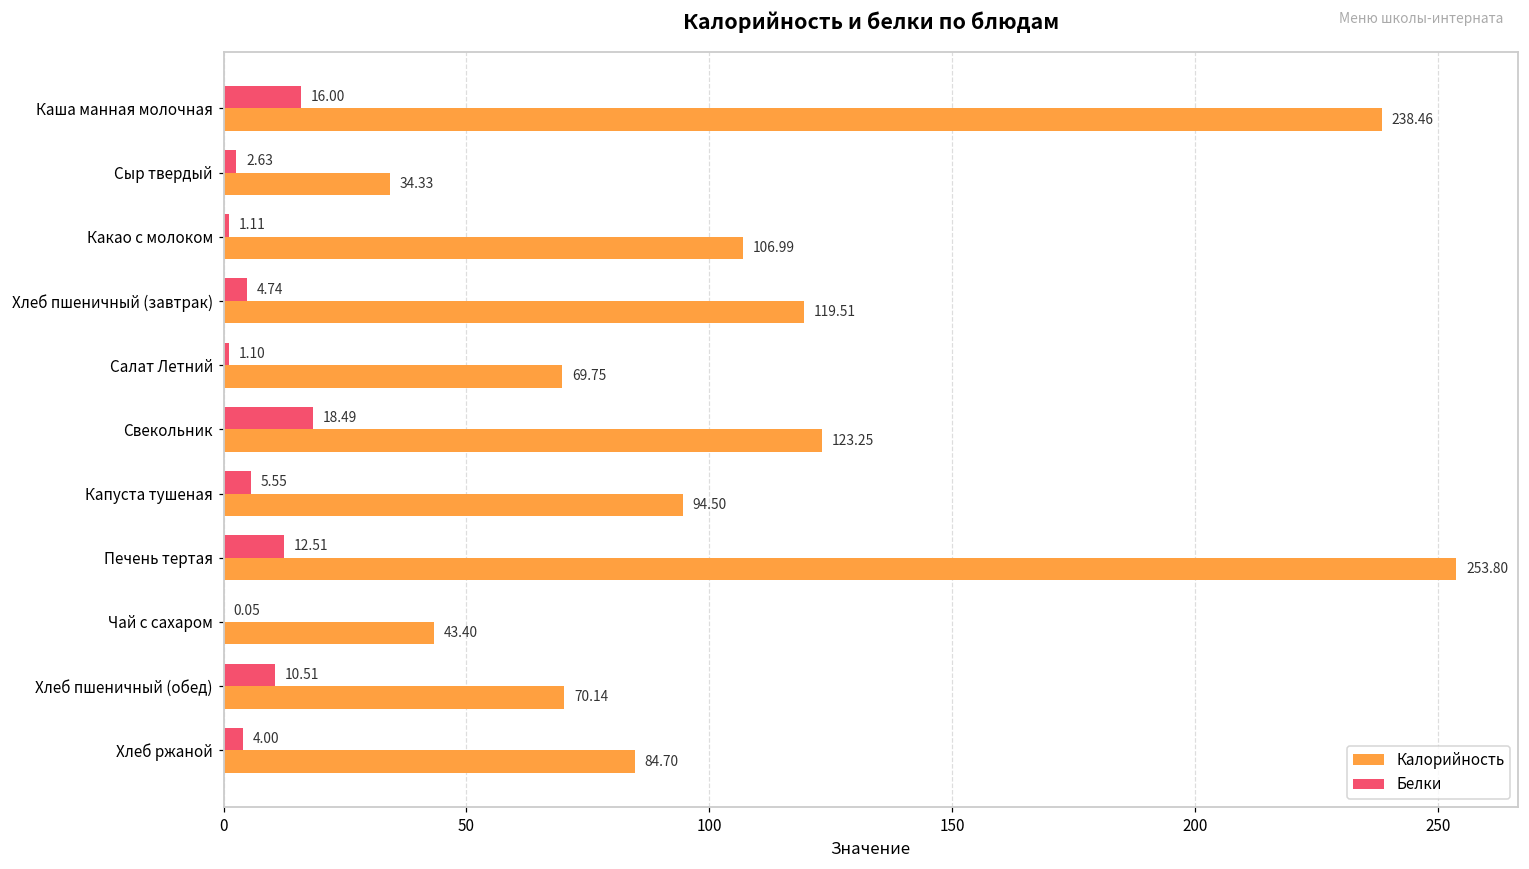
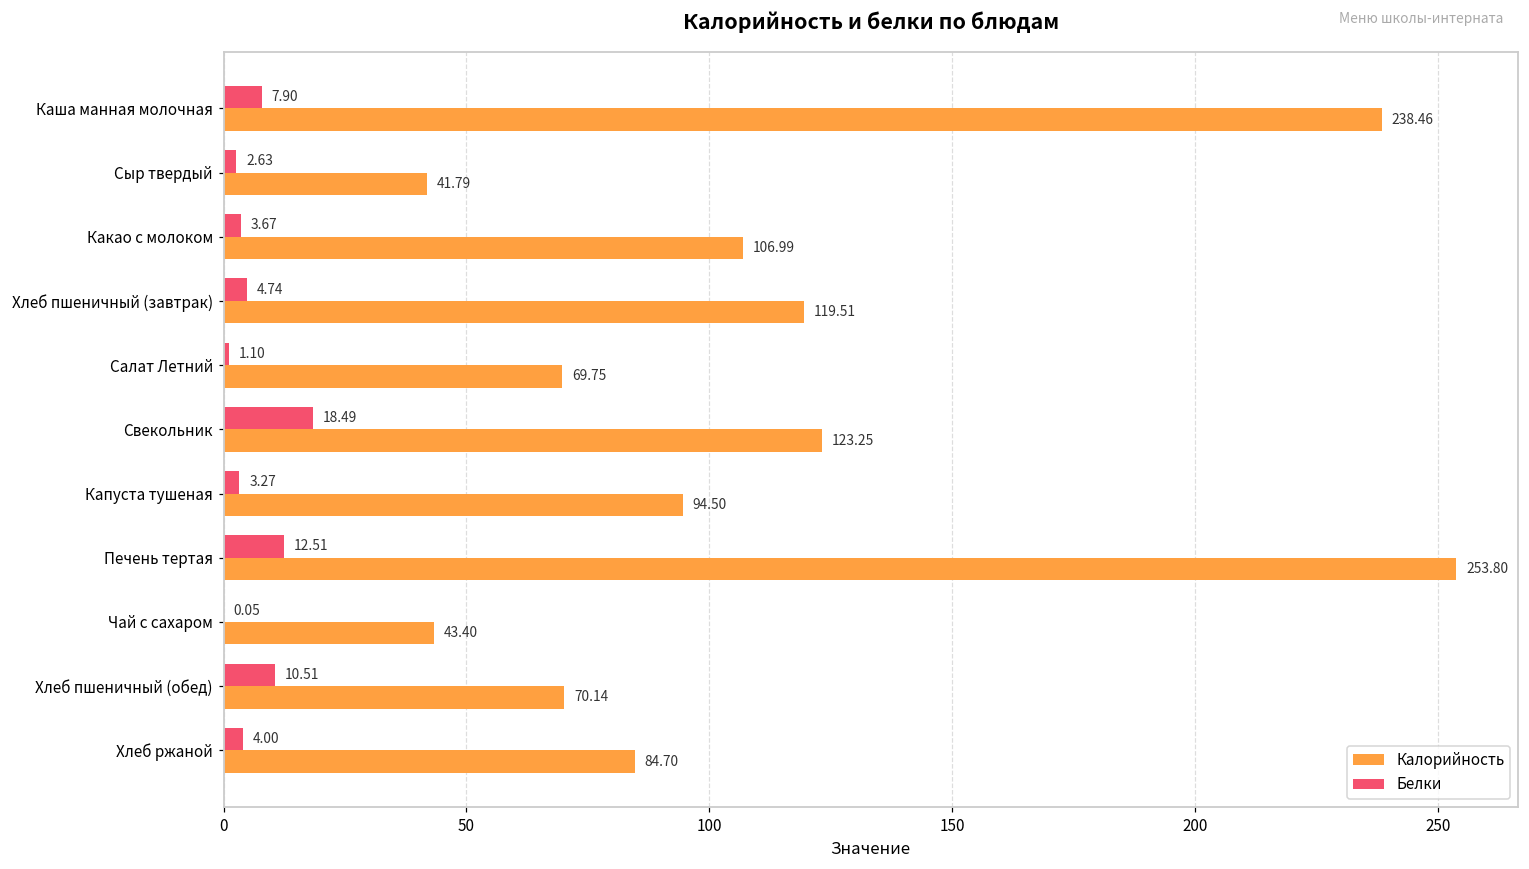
  {
    "Калорийность": {
      "Каша манная молочная": 238.46,
-     "Сыр твердый": 34.33,
+     "Сыр твердый": 41.79,
      "Какао с молоком": 106.99,
      "Хлеб пшеничный (завтрак)": 119.51,
      "Салат Летний": 69.75,
      "Свекольник": 123.25,
      "Капуста тушеная": 94.50,
      "Печень тертая": 253.80,
      "Чай с сахаром": 43.40,
      "Хлеб пшеничный (обед)": 70.14,
      "Хлеб ржаной": 84.70
    },
    "Белки": {
-     "Каша манная молочная": 16.00,
+     "Каша манная молочная": 7.90,
      "Сыр твердый": 2.63,
-     "Какао с молоком": 1.11,
+     "Какао с молоком": 3.67,
      "Хлеб пшеничный (завтрак)": 4.74,
      "Салат Летний": 1.10,
      "Свекольник": 18.49,
-     "Капуста тушеная": 5.55,
+     "Капуста тушеная": 3.27,
      "Печень тертая": 12.51,
      "Чай с сахаром": 0.05,
      "Хлеб пшеничный (обед)": 10.51,
      "Хлеб ржаной": 4.00
    }
  }
